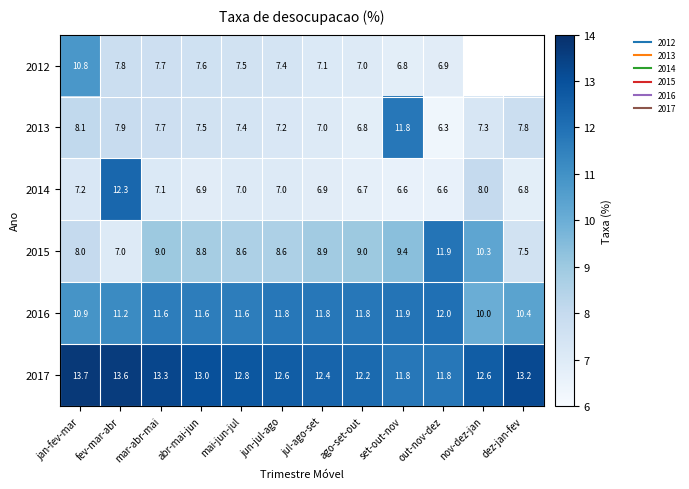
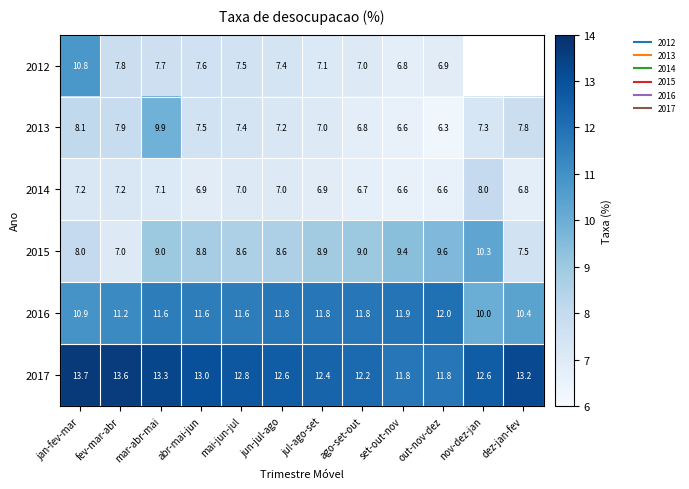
  {
    "2012": {
      "jan-fev-mar": 10.8,
      "fev-mar-abr": 7.8,
      "mar-abr-mai": 7.7,
      "abr-mai-jun": 7.6,
      "mai-jun-jul": 7.5,
      "jun-jul-ago": 7.4,
      "jul-ago-set": 7.1,
      "ago-set-out": 7.0,
      "set-out-nov": 6.8,
      "out-nov-dez": 6.9
    },
    "2013": {
      "jan-fev-mar": 8.1,
      "fev-mar-abr": 7.9,
-     "mar-abr-mai": 7.7,
+     "mar-abr-mai": 9.9,
      "abr-mai-jun": 7.5,
      "mai-jun-jul": 7.4,
      "jun-jul-ago": 7.2,
      "jul-ago-set": 7.0,
      "ago-set-out": 6.8,
-     "set-out-nov": 11.8,
+     "set-out-nov": 6.6,
      "out-nov-dez": 6.3,
      "nov-dez-jan": 7.3,
      "dez-jan-fev": 7.8
    },
    "2014": {
      "jan-fev-mar": 7.2,
-     "fev-mar-abr": 12.3,
+     "fev-mar-abr": 7.2,
      "mar-abr-mai": 7.1,
      "abr-mai-jun": 6.9,
      "mai-jun-jul": 7.0,
      "jun-jul-ago": 7.0,
      "jul-ago-set": 6.9,
      "ago-set-out": 6.7,
      "set-out-nov": 6.6,
      "out-nov-dez": 6.6,
      "nov-dez-jan": 8.0,
      "dez-jan-fev": 6.8
    },
    "2015": {
      "jan-fev-mar": 8.0,
      "fev-mar-abr": 7.0,
      "mar-abr-mai": 9.0,
      "abr-mai-jun": 8.8,
      "mai-jun-jul": 8.6,
      "jun-jul-ago": 8.6,
      "jul-ago-set": 8.9,
      "ago-set-out": 9.0,
      "set-out-nov": 9.4,
-     "out-nov-dez": 11.9,
+     "out-nov-dez": 9.6,
      "nov-dez-jan": 10.3,
      "dez-jan-fev": 7.5
    },
    "2016": {
      "jan-fev-mar": 10.9,
      "fev-mar-abr": 11.2,
      "mar-abr-mai": 11.6,
      "abr-mai-jun": 11.6,
      "mai-jun-jul": 11.6,
      "jun-jul-ago": 11.8,
      "jul-ago-set": 11.8,
      "ago-set-out": 11.8,
      "set-out-nov": 11.9,
      "out-nov-dez": 12.0,
      "nov-dez-jan": 10.0,
      "dez-jan-fev": 10.4
    },
    "2017": {
      "jan-fev-mar": 13.7,
      "fev-mar-abr": 13.6,
      "mar-abr-mai": 13.3,
      "abr-mai-jun": 13.0,
      "mai-jun-jul": 12.8,
      "jun-jul-ago": 12.6,
      "jul-ago-set": 12.4,
      "ago-set-out": 12.2,
      "set-out-nov": 11.8,
      "out-nov-dez": 11.8,
      "nov-dez-jan": 12.6,
      "dez-jan-fev": 13.2
    }
  }
